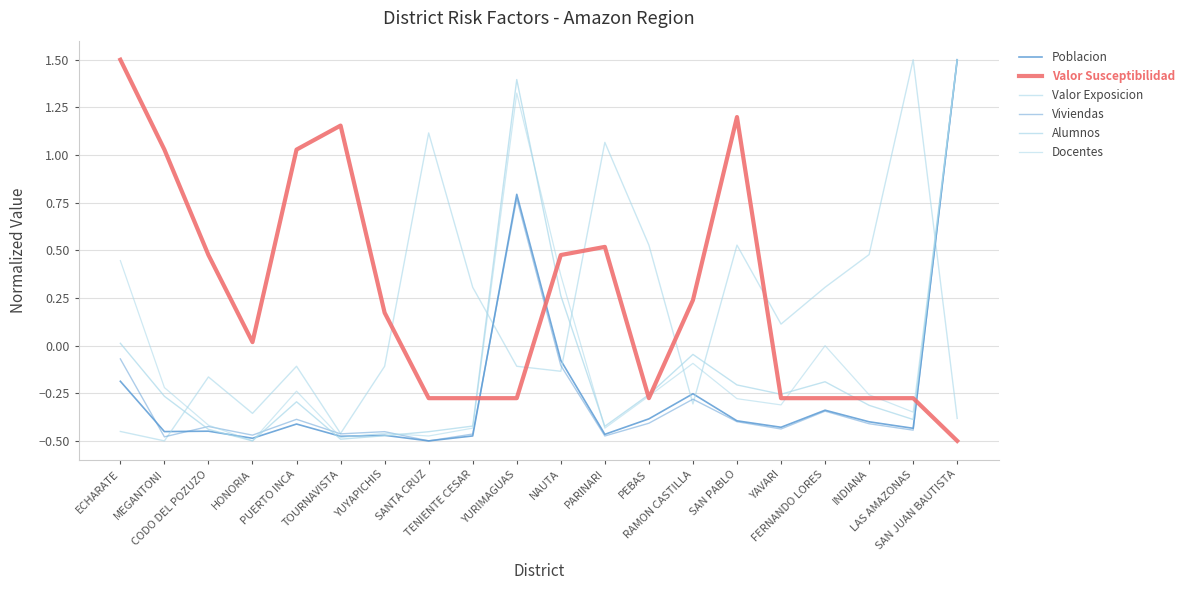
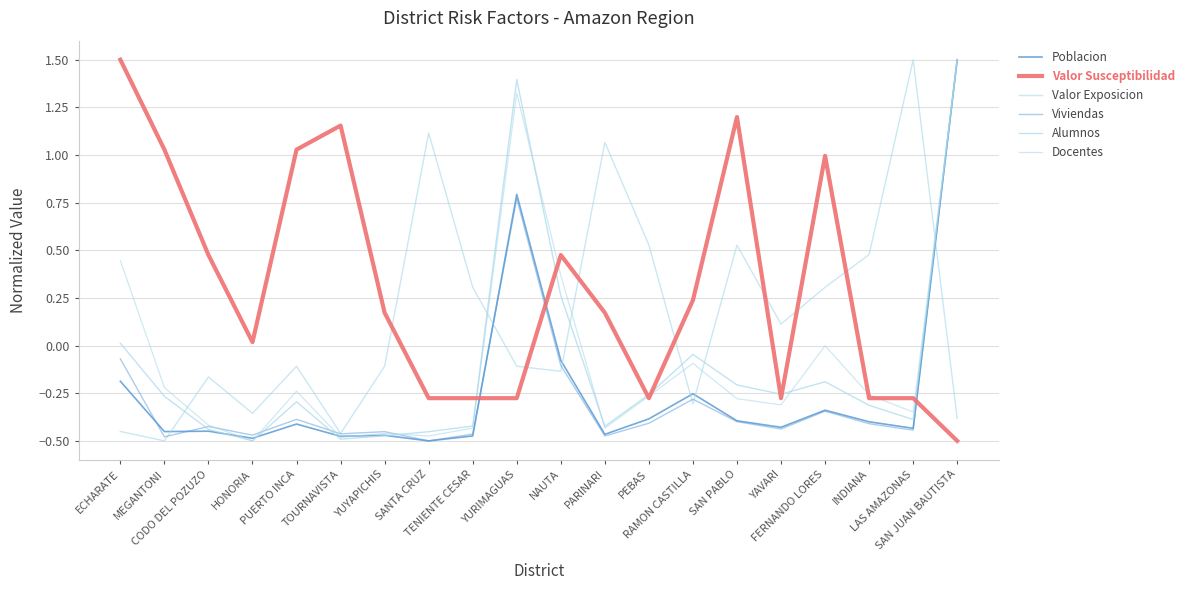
  {
    "Valor Susceptibilidad": {
      "ECHARATE": 1.50,
      "MEGANTONI": 1.03,
      "CODO DEL POZUZO": 0.48,
      "HONORIA": 0.02,
      "PUERTO INCA": 1.03,
      "TOURNAVISTA": 1.15,
      "YUYAPICHIS": 0.17,
      "SANTA CRUZ": -0.28,
      "TENIENTE CESAR": -0.28,
      "YURIMAGUAS": -0.28,
      "NAUTA": 0.48,
-     "PARINARI": 0.52,
+     "PARINARI": 0.17,
      "RAMON CASTILLA": 0.24,
      "SAN PABLO": 1.20,
      "YAVARI": -0.28,
-     "FERNANDO LORES": -0.28,
+     "FERNANDO LORES": 1.00,
      "INDIANA": -0.28,
      "LAS AMAZONAS": -0.28,
      "SAN JUAN BAUTISTA": -0.50
    }
  }
